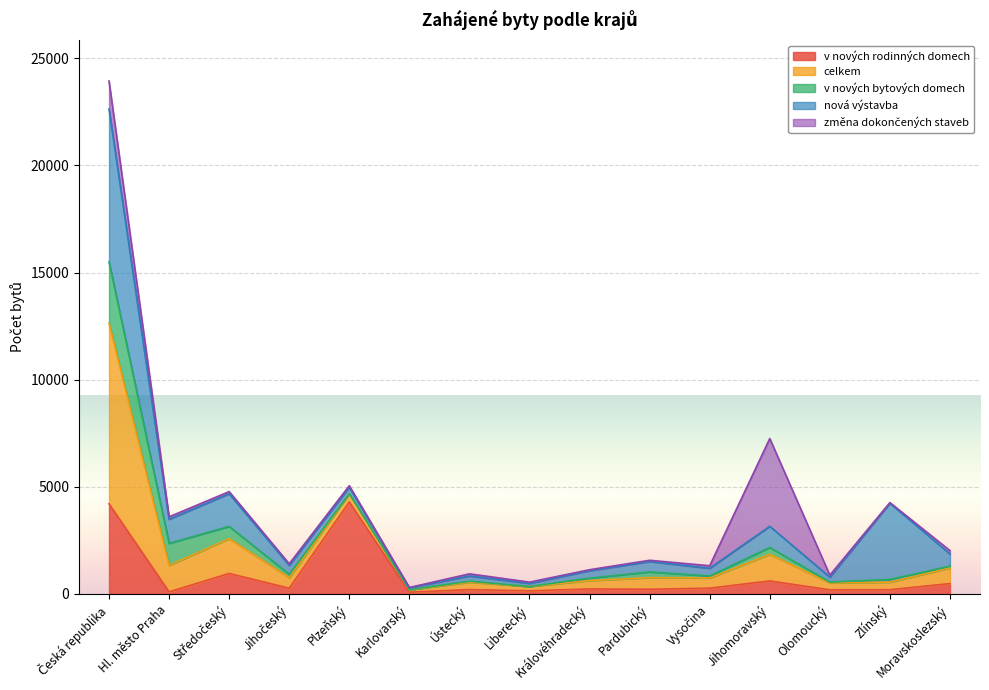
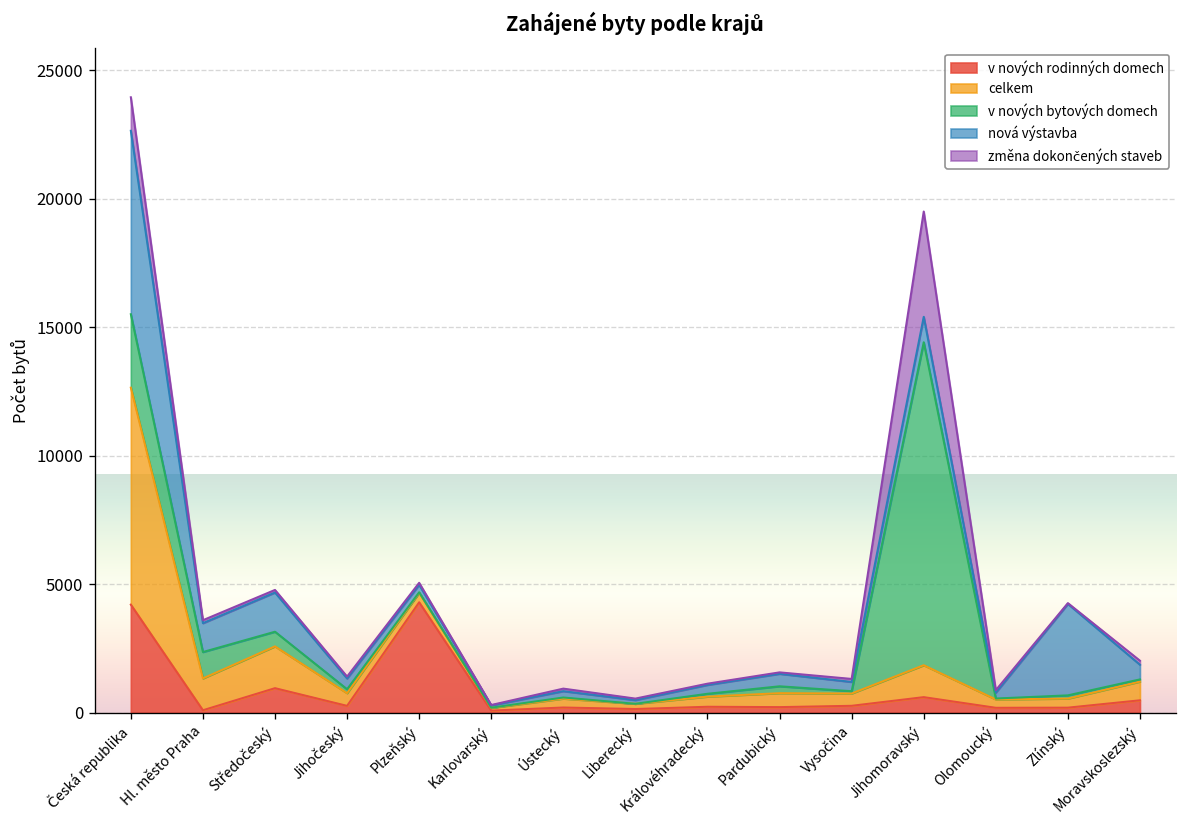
  {
    "v nových rodinných domech": {
      "Česká republika": 4200,
      "Hl. město Praha": 100,
      "Středočeský": 1000,
      "Jihočeský": 300,
      "Plzeňský": 4300,
      "Ústecký": 200,
      "Liberecký": 100,
      "Královéhradecký": 200,
      "Pardubický": 200,
      "Vysočina": 300,
      "Jihomoravský": 600,
      "Olomoucký": 200,
      "Zlínský": 200,
      "Moravskoslezský": 500
    },
    "celkem": {
      "Česká republika": 8400,
      "Hl. město Praha": 1200,
      "Středočeský": 1600,
      "Jihočeský": 500,
      "Pardubický": 500,
      "Jihomoravský": 1200,
      "Zlínský": 400
    },
    "v nových bytových domech": {
      "Česká republika": 2900,
      "Hl. město Praha": 1000,
      "Středočeský": 600,
      "Jihočeský": 200,
      "Pardubický": 300,
-     "Jihomoravský": 300,
+     "Jihomoravský": 12600,
      "Zlínský": 100
    },
    "nová výstavba": {
      "Česká republika": 7100,
      "Jihomoravský": 1000,
      "Moravskoslezský": 600
    },
    "změna dokončených staveb": {
      "Česká republika": 1300,
      "Jihomoravský": 4100,
      "Moravskoslezský": 200
    }
  }
